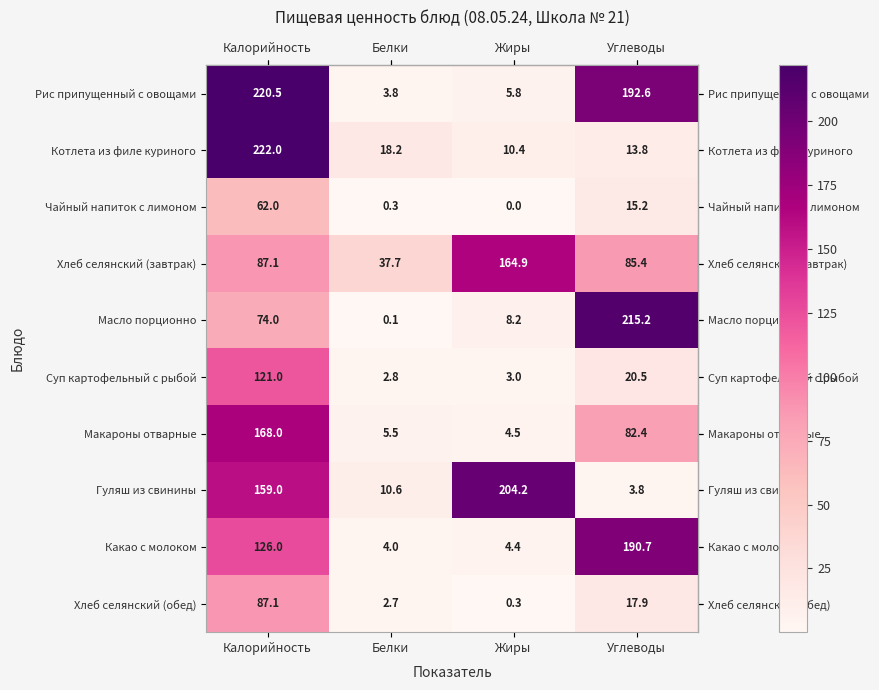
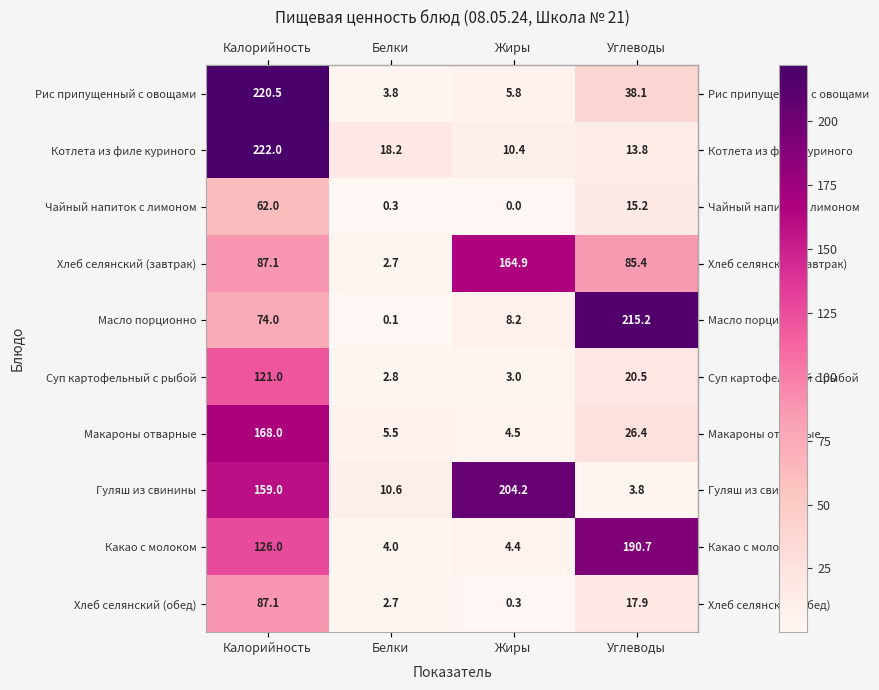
  {
    "Рис припущенный с овощами": {
      "Калорийность": 220.5,
      "Белки": 3.8,
      "Жиры": 5.8,
-     "Углеводы": 192.6
+     "Углеводы": 38.1
    },
    "Котлета из филе куриного": {
      "Калорийность": 222.0,
      "Белки": 18.2,
      "Жиры": 10.4,
      "Углеводы": 13.8
    },
    "Чайный напиток с лимоном": {
      "Калорийность": 62.0,
      "Белки": 0.3,
      "Жиры": 0.0,
      "Углеводы": 15.2
    },
    "Хлеб селянский (завтрак)": {
      "Калорийность": 87.1,
-     "Белки": 37.7,
+     "Белки": 2.7,
      "Жиры": 164.9,
      "Углеводы": 85.4
    },
    "Масло порционно": {
      "Калорийность": 74.0,
      "Белки": 0.1,
      "Жиры": 8.2,
      "Углеводы": 215.2
    },
    "Суп картофельный с рыбой": {
      "Калорийность": 121.0,
      "Белки": 2.8,
      "Жиры": 3.0,
      "Углеводы": 20.5
    },
    "Макароны отварные": {
      "Калорийность": 168.0,
      "Белки": 5.5,
      "Жиры": 4.5,
-     "Углеводы": 82.4
+     "Углеводы": 26.4
    },
    "Гуляш из свинины": {
      "Калорийность": 159.0,
      "Белки": 10.6,
      "Жиры": 204.2,
      "Углеводы": 3.8
    },
    "Какао с молоком": {
      "Калорийность": 126.0,
      "Белки": 4.0,
      "Жиры": 4.4,
      "Углеводы": 190.7
    },
    "Хлеб селянский (обед)": {
      "Калорийность": 87.1,
      "Белки": 2.7,
      "Жиры": 0.3,
      "Углеводы": 17.9
    }
  }
